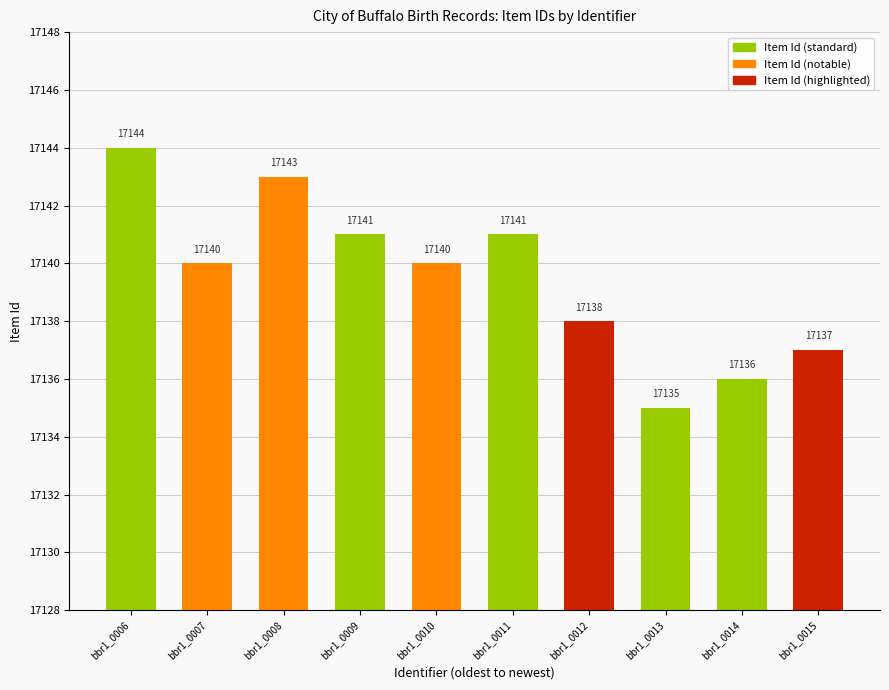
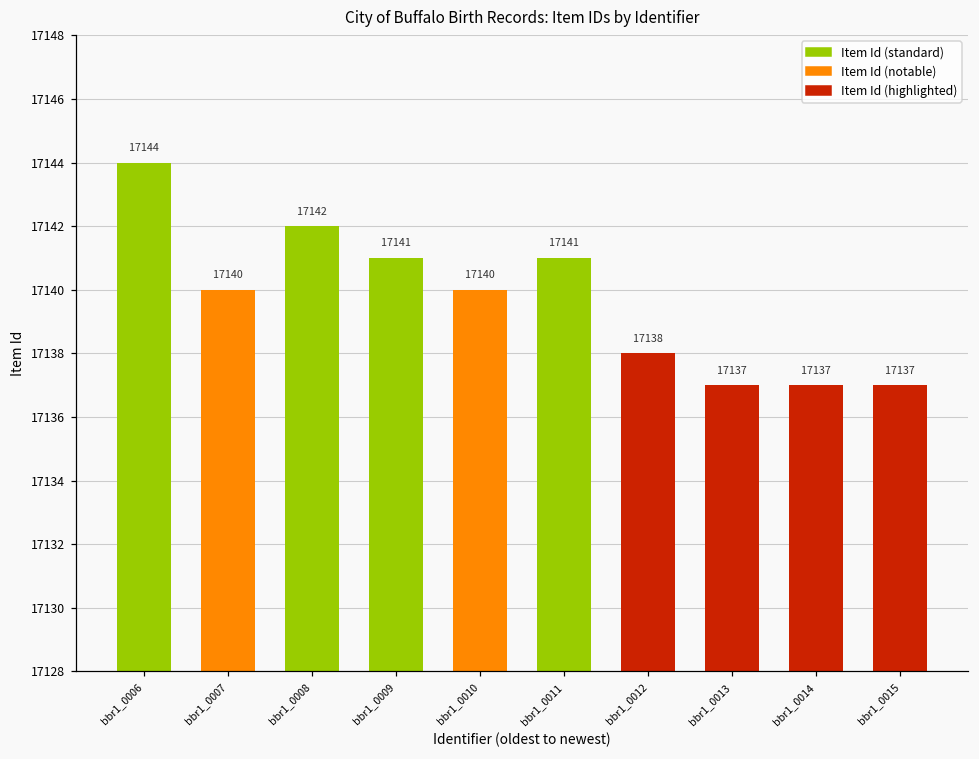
  {
    "bbr1_0006": 17144,
    "bbr1_0007": 17140,
-   "bbr1_0008": 17143,
+   "bbr1_0008": 17142,
    "bbr1_0009": 17141,
    "bbr1_0010": 17140,
    "bbr1_0011": 17141,
    "bbr1_0012": 17138,
-   "bbr1_0013": 17135,
-   "bbr1_0014": 17136,
+   "bbr1_0013": 17137,
+   "bbr1_0014": 17137,
    "bbr1_0015": 17137
  }
